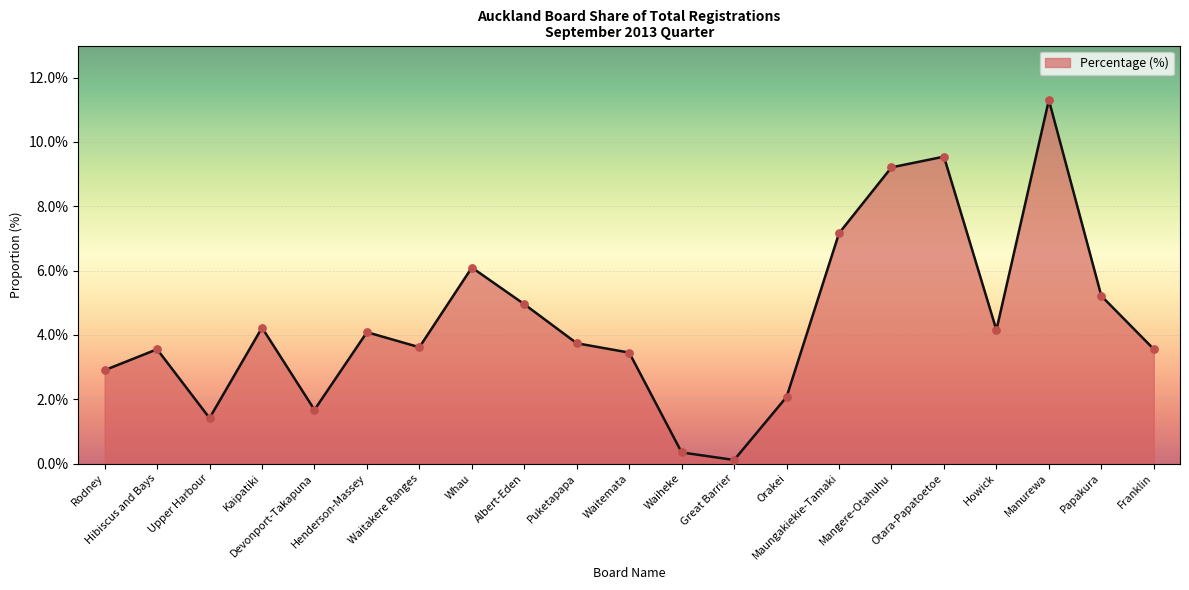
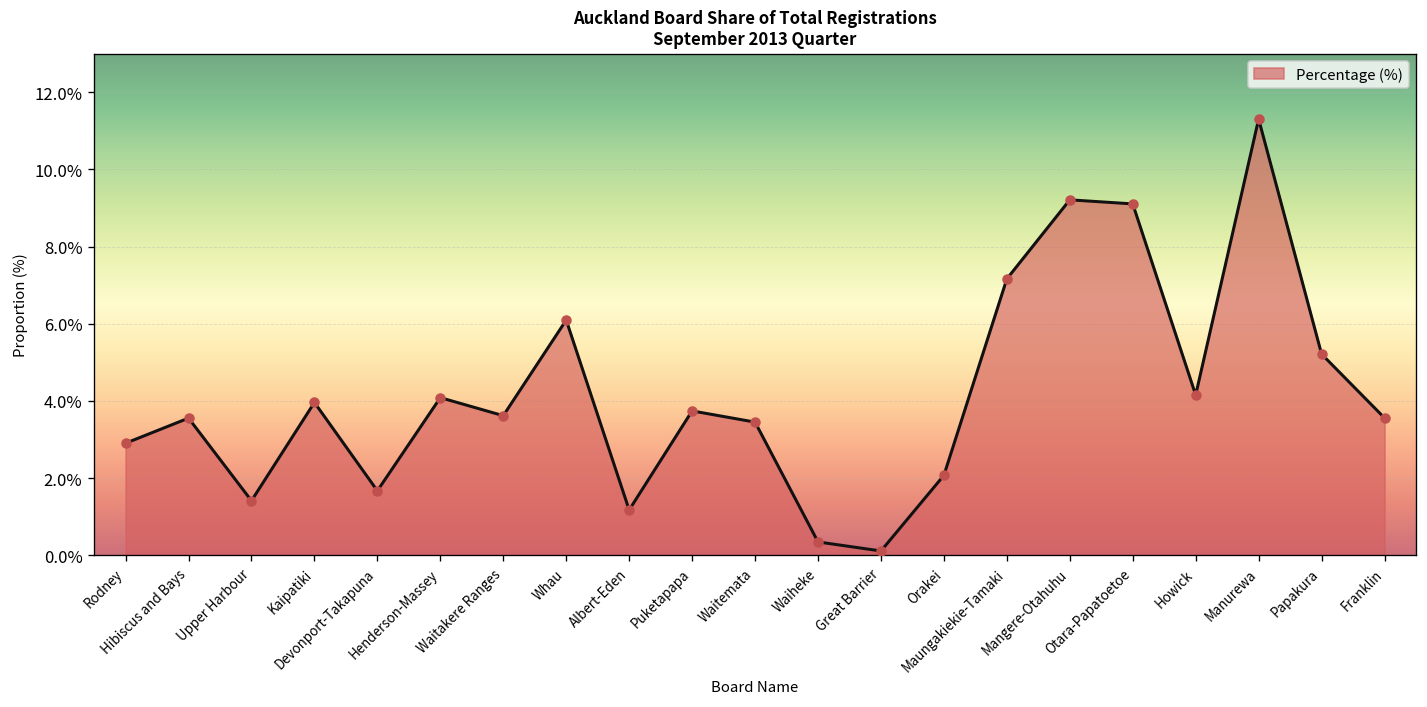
  {
    "Rodney": "2.9%",
    "Hibiscus and Bays": "3.6%",
    "Upper Harbour": "1.4%",
-   "Kaipatiki": "4.2%",
+   "Kaipatiki": "4.0%",
    "Devonport-Takapuna": "1.7%",
    "Henderson-Massey": "4.1%",
    "Waitakere Ranges": "3.6%",
    "Whau": "6.1%",
-   "Albert-Eden": "5.0%",
+   "Albert-Eden": "1.2%",
    "Puketapapa": "3.7%",
    "Waitemata": "3.4%",
    "Waiheke": "0.3%",
    "Great Barrier": "0.1%",
    "Orakei": "2.1%",
    "Maungakiekie-Tamaki": "7.2%",
    "Mangere-Otahuhu": "9.2%",
-   "Otara-Papatoetoe": "9.5%",
+   "Otara-Papatoetoe": "9.1%",
    "Howick": "4.2%",
    "Manurewa": "11.3%",
    "Papakura": "5.2%",
    "Franklin": "3.6%"
  }
